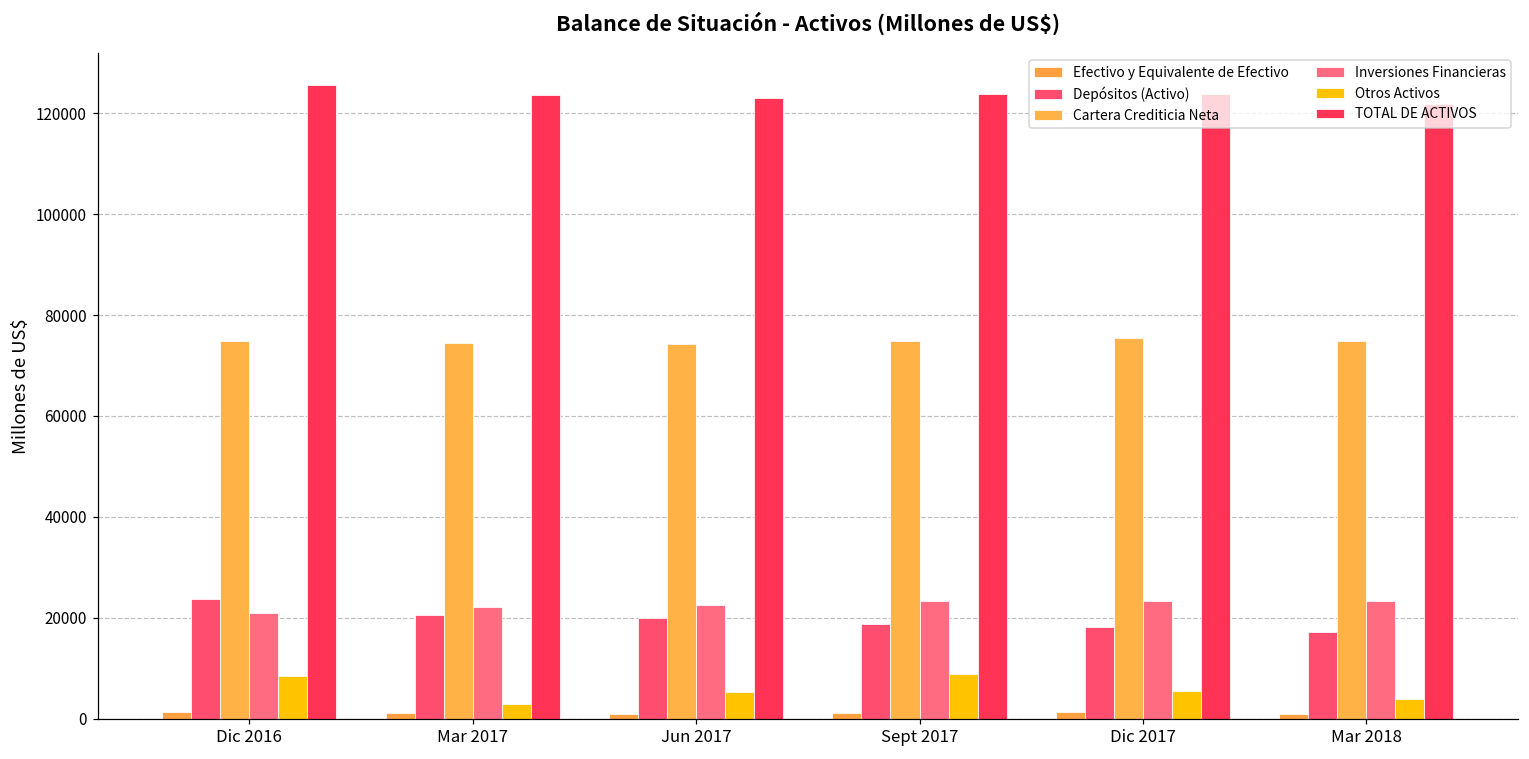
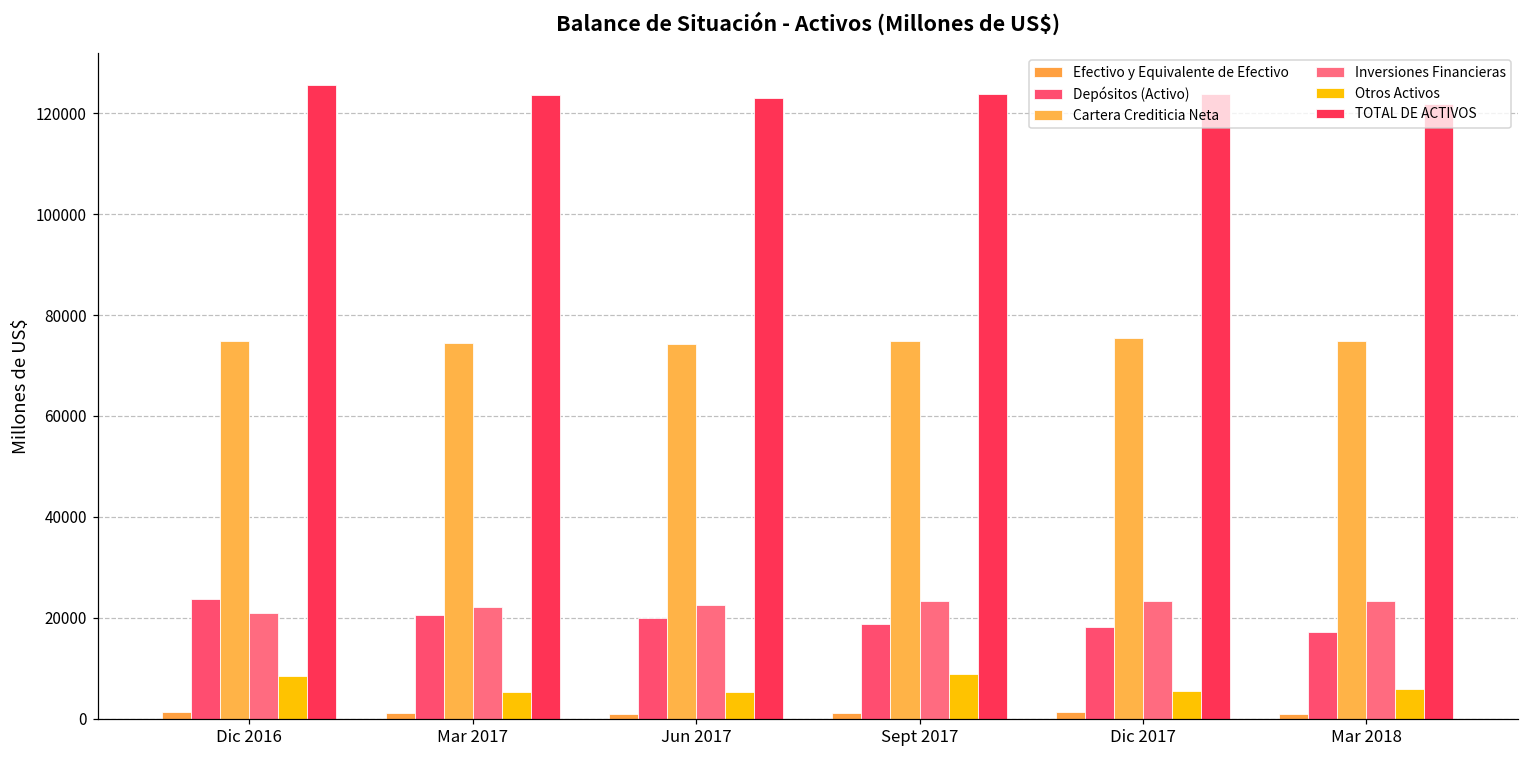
  {
    "Otros Activos": {
      "Dic 2016": 8000,
-     "Mar 2017": 3000,
+     "Mar 2017": 5000,
      "Jun 2017": 5000,
      "Sept 2017": 9000,
      "Dic 2017": 6000,
-     "Mar 2018": 4000
+     "Mar 2018": 6000
    }
  }
